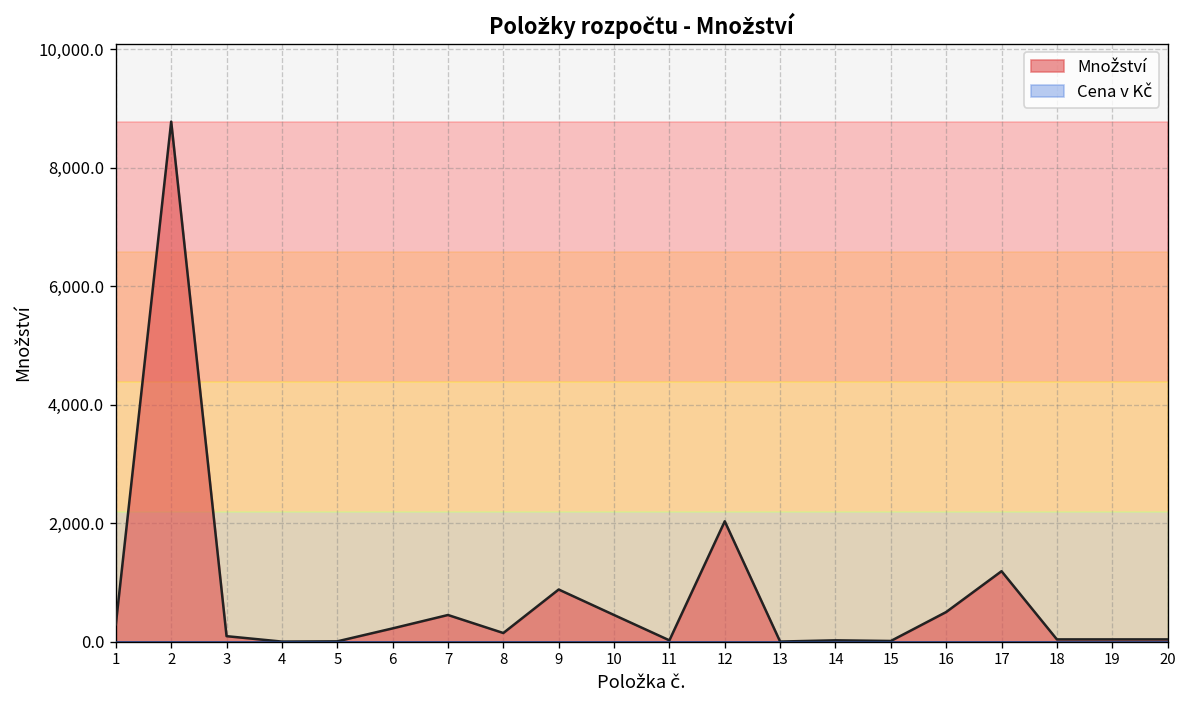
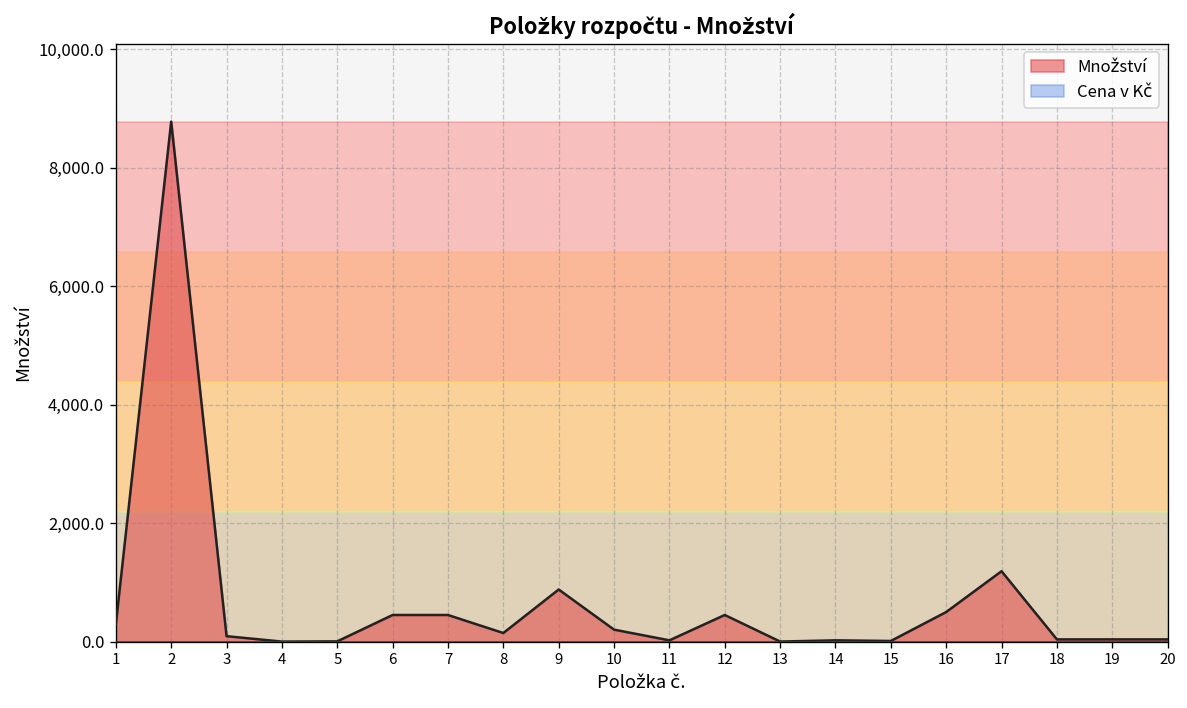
  {
    "Množství": {
      "1": "300",
      "2": "8,800",
      "3": "100",
-     "6": "200",
+     "6": "500",
      "7": "500",
      "8": "100",
      "9": "900",
-     "10": "500",
-     "12": "2,000",
+     "10": "200",
+     "12": "500",
      "16": "500",
      "17": "1,200"
    },
    "Cena v Kč": {
      "1": "0",
      "2": "0",
      "3": "0",
      "6": "0",
      "7": "0",
      "8": "0",
      "9": "0",
      "10": "0",
      "12": "0",
      "16": "0",
      "17": "0"
    }
  }
